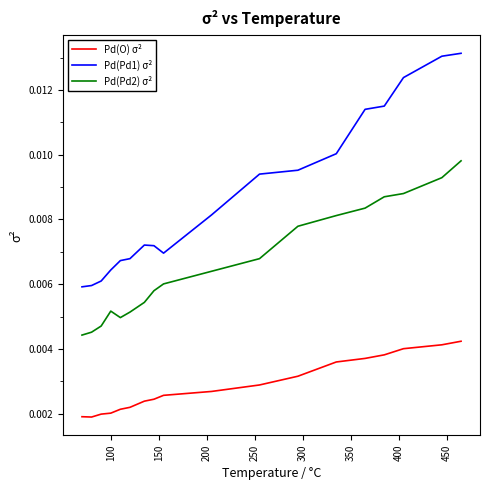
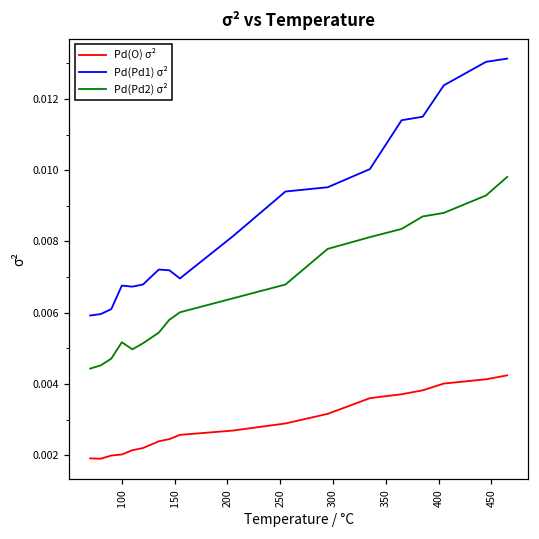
  {
    "Pd(O) σ²": {
      "100": 0.0020
    },
    "Pd(Pd1) σ²": {
-     "100": 0.0064
+     "100": 0.0068
    },
    "Pd(Pd2) σ²": {
      "100": 0.0052
    }
  }
